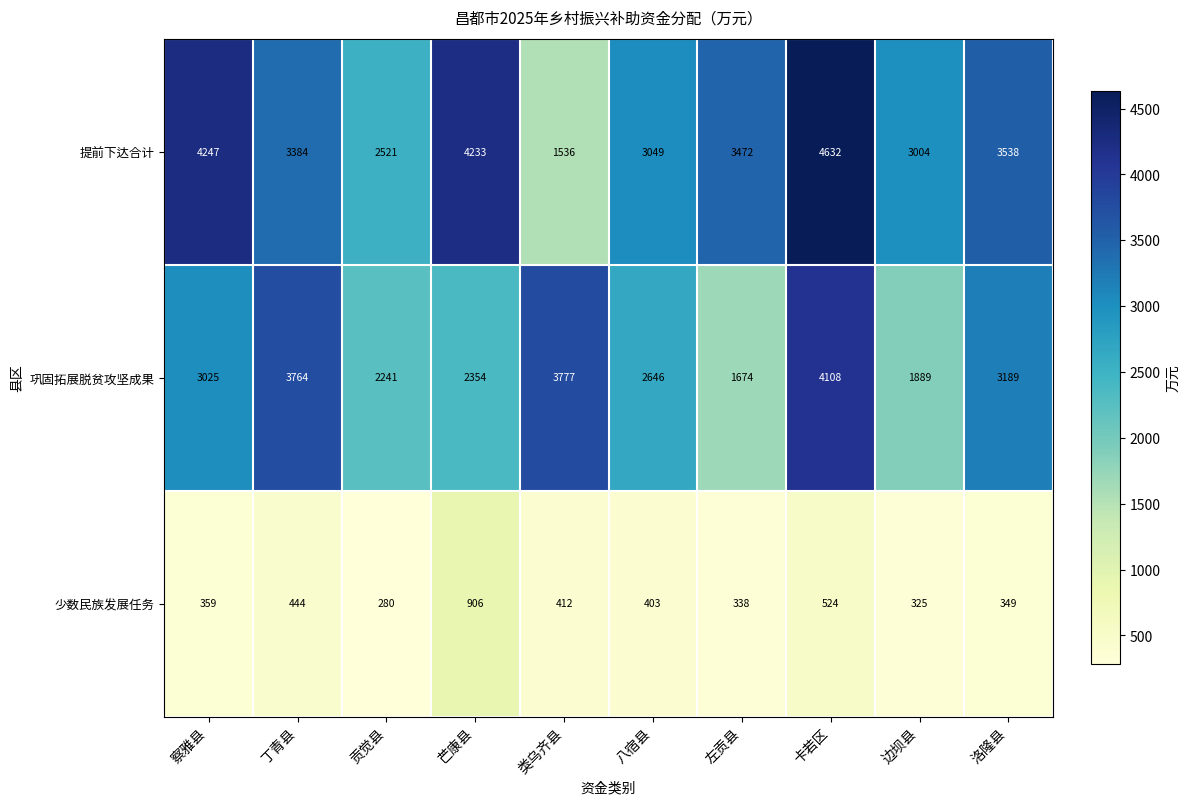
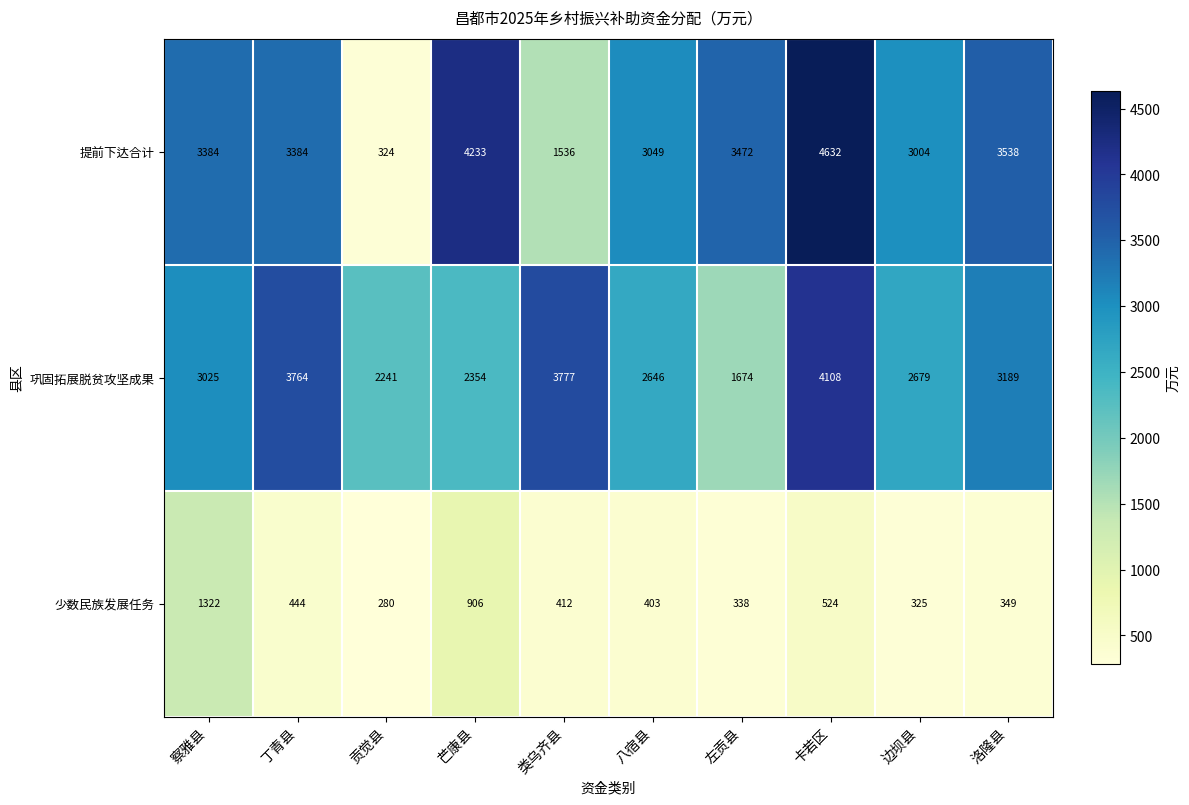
  {
    "提前下达合计": {
-     "察雅县": 4247,
+     "察雅县": 3384,
      "丁青县": 3384,
-     "贡觉县": 2521,
+     "贡觉县": 324,
      "芒康县": 4233,
      "类乌齐县": 1536,
      "八宿县": 3049,
      "左贡县": 3472,
      "卡若区": 4632,
      "边坝县": 3004,
      "洛隆县": 3538
    },
    "巩固拓展脱贫攻坚成果": {
      "察雅县": 3025,
      "丁青县": 3764,
      "贡觉县": 2241,
      "芒康县": 2354,
      "类乌齐县": 3777,
      "八宿县": 2646,
      "左贡县": 1674,
      "卡若区": 4108,
-     "边坝县": 1889,
+     "边坝县": 2679,
      "洛隆县": 3189
    },
    "少数民族发展任务": {
-     "察雅县": 359,
+     "察雅县": 1322,
      "丁青县": 444,
      "贡觉县": 280,
      "芒康县": 906,
      "类乌齐县": 412,
      "八宿县": 403,
      "左贡县": 338,
      "卡若区": 524,
      "边坝县": 325,
      "洛隆县": 349
    }
  }
